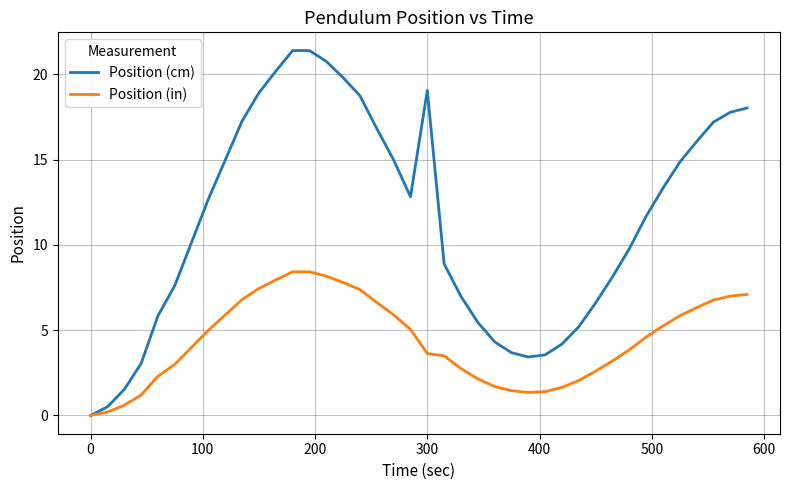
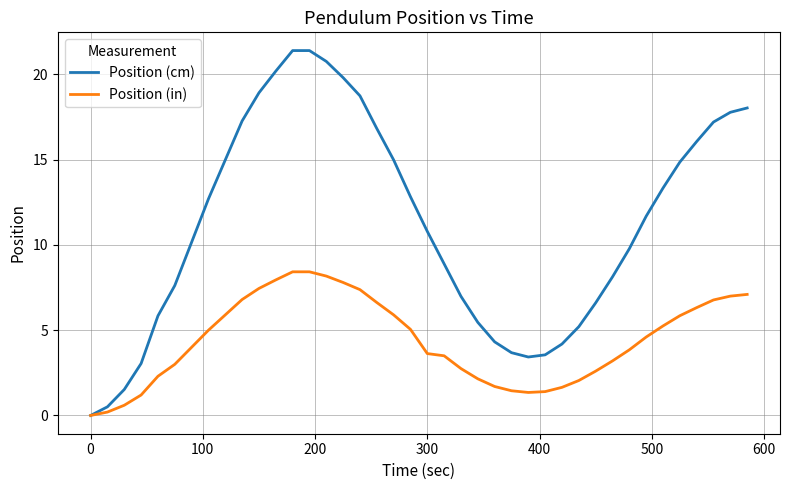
  {
    "Position (cm)": {
-     "300": 19.1
+     "300": 10.8
    },
    "Position (in)": {
      "300": 3.6
    }
  }
